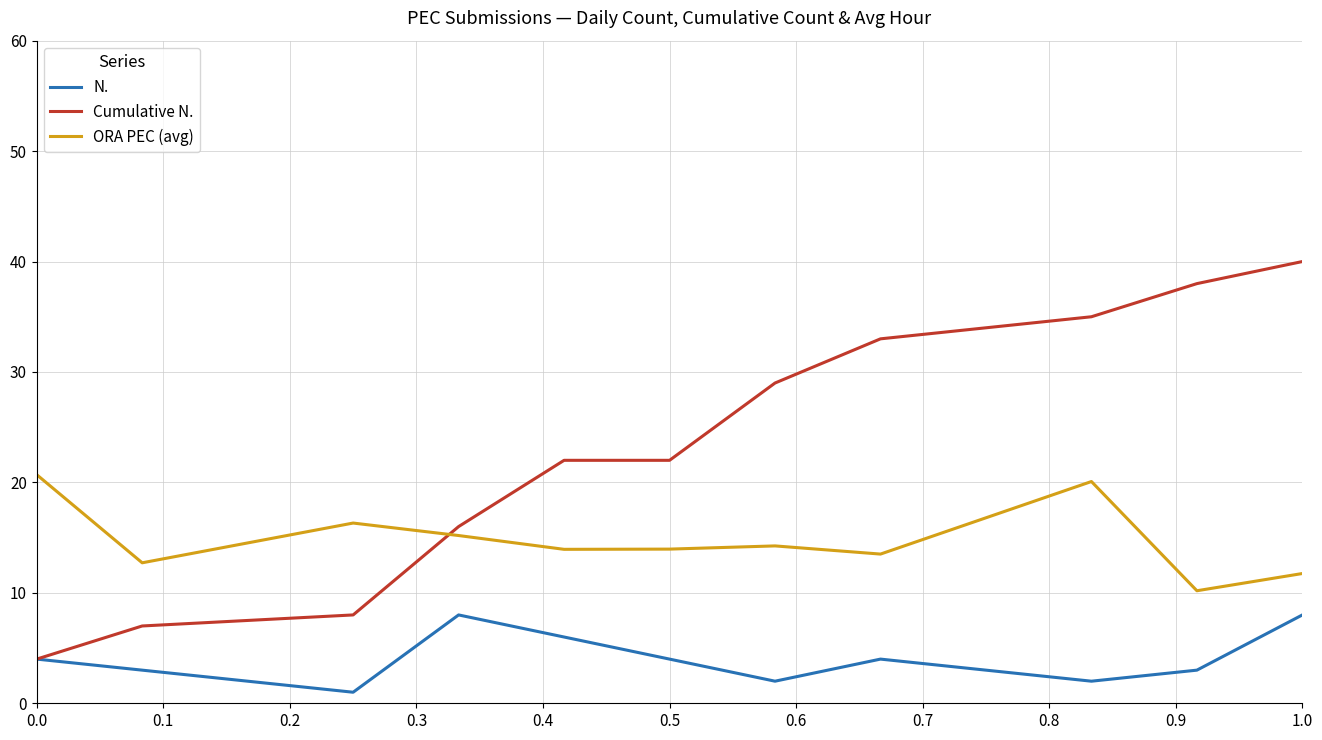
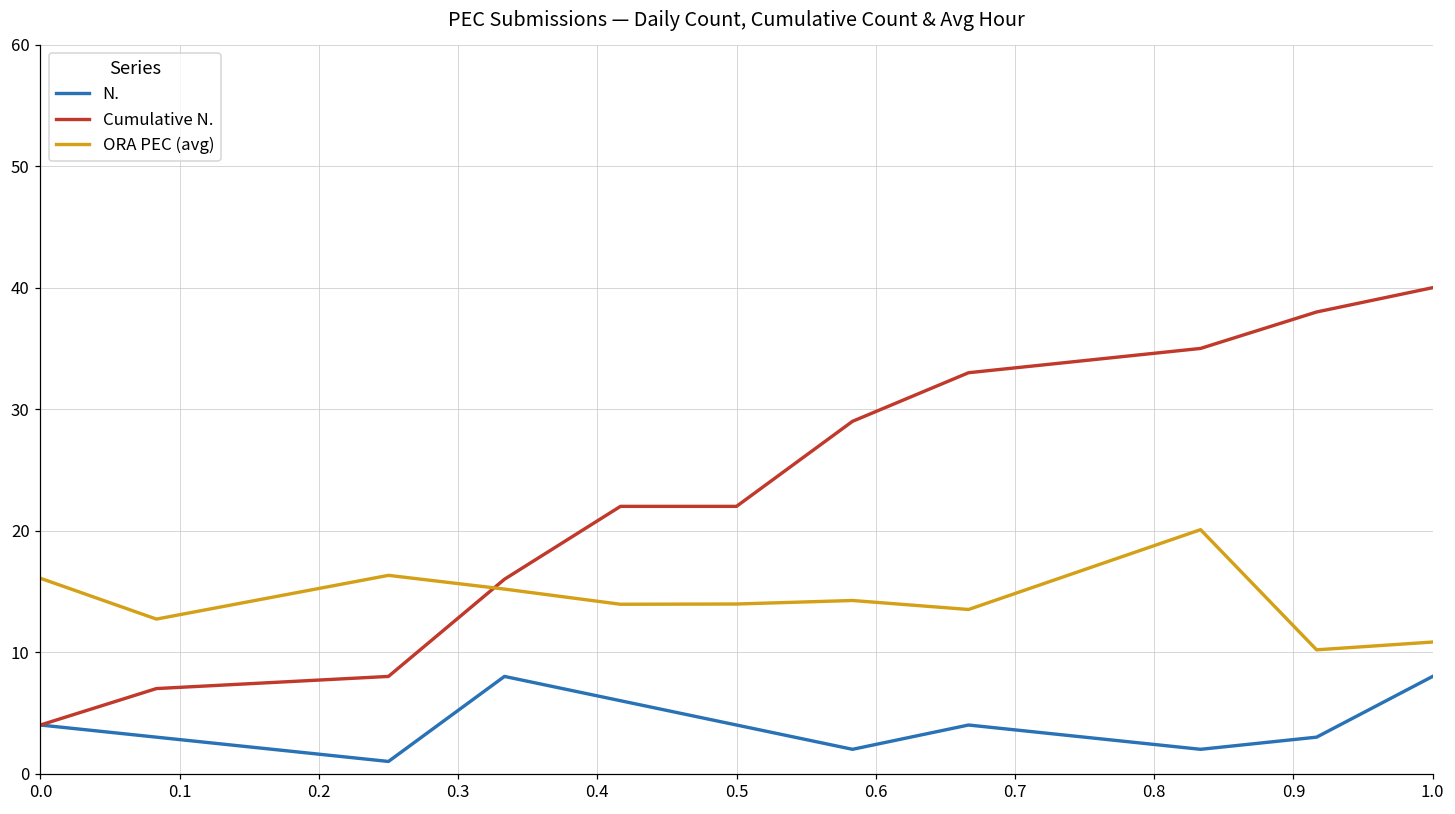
  {
    "N.": {
      "0.5": 4.0,
      "1.0": 8.0
    },
    "Cumulative N.": {
      "0.5": 22.0,
      "1.0": 40.0
    },
    "ORA PEC (avg)": {
-     "0.0": 20.7,
+     "0.0": 16.1,
      "0.5": 14.0,
-     "1.0": 11.8
+     "1.0": 10.8
    }
  }
